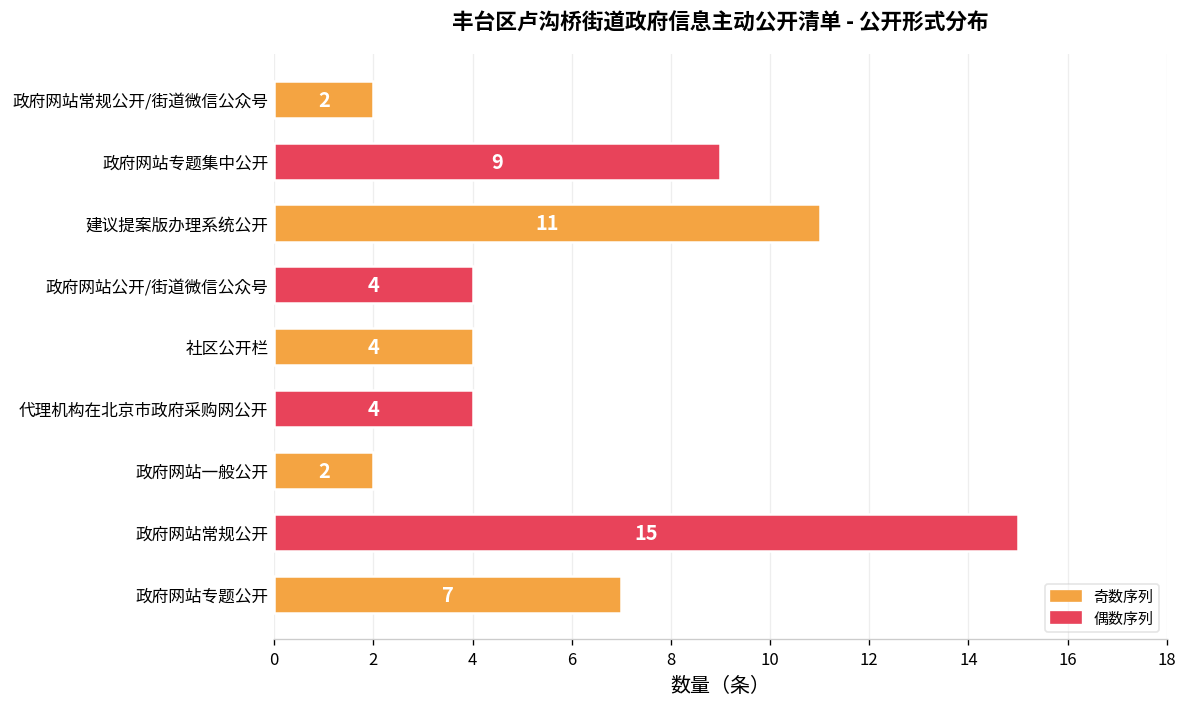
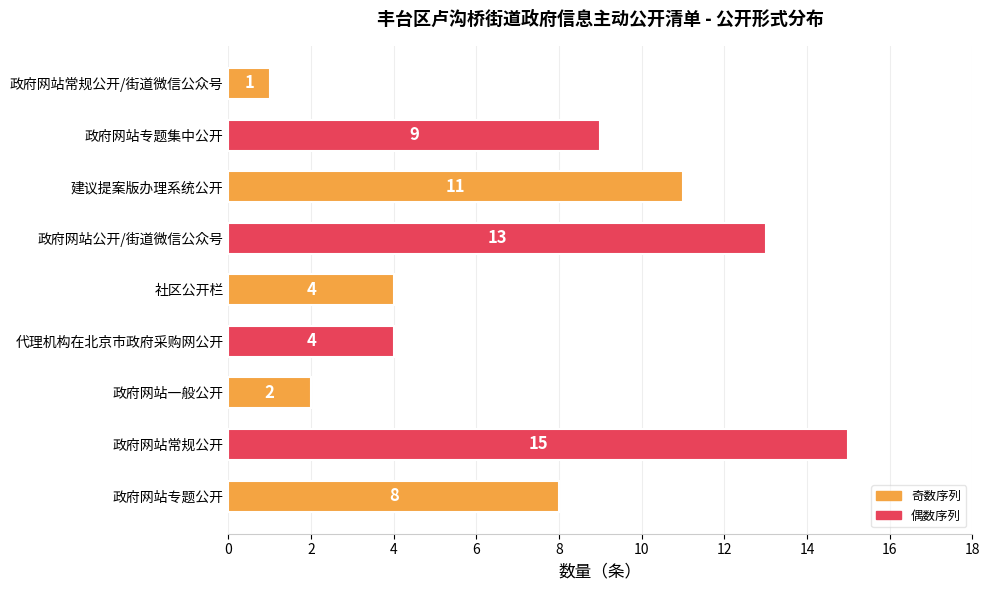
  {
-   "政府网站常规公开/街道微信公众号": 2,
+   "政府网站常规公开/街道微信公众号": 1,
    "政府网站专题集中公开": 9,
    "建议提案版办理系统公开": 11,
-   "政府网站公开/街道微信公众号": 4,
+   "政府网站公开/街道微信公众号": 13,
    "社区公开栏": 4,
    "代理机构在北京市政府采购网公开": 4,
    "政府网站一般公开": 2,
    "政府网站常规公开": 15,
-   "政府网站专题公开": 7
+   "政府网站专题公开": 8
  }
